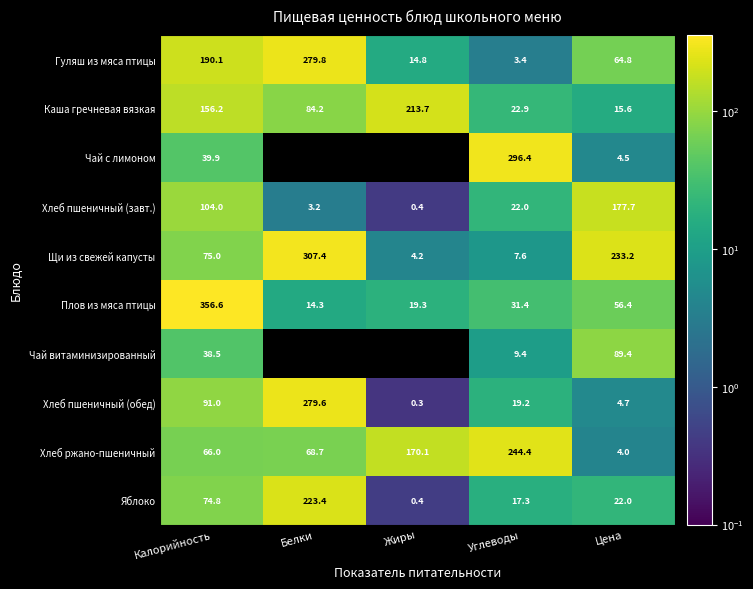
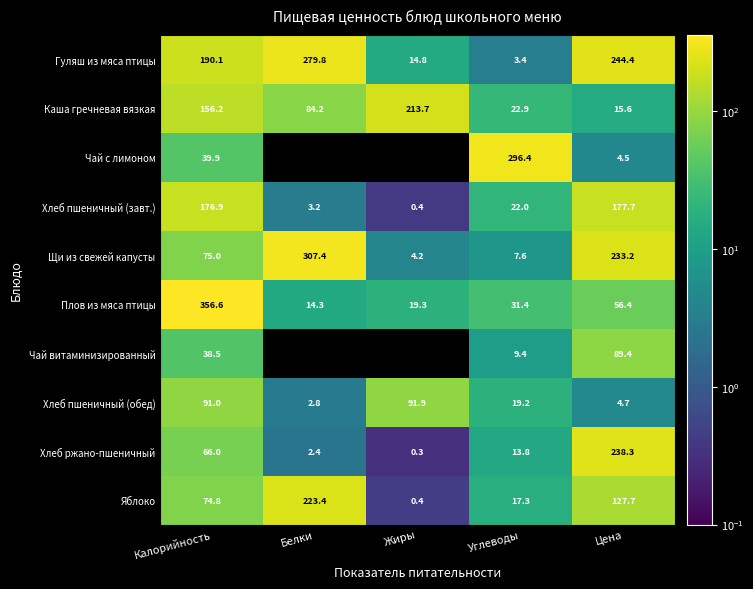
  {
    "Гуляш из мяса птицы": {
      "Калорийность": 190.1,
      "Белки": 279.8,
      "Жиры": 14.8,
      "Углеводы": 3.4,
-     "Цена": 64.8
+     "Цена": 244.4
    },
    "Каша гречневая вязкая": {
      "Калорийность": 156.2,
      "Белки": 84.2,
      "Жиры": 213.7,
      "Углеводы": 22.9,
      "Цена": 15.6
    },
    "Чай с лимоном": {
      "Калорийность": 39.9,
      "Углеводы": 296.4,
      "Цена": 4.5
    },
    "Хлеб пшеничный (завт.)": {
-     "Калорийность": 104.0,
+     "Калорийность": 176.9,
      "Белки": 3.2,
      "Жиры": 0.4,
      "Углеводы": 22.0,
      "Цена": 177.7
    },
    "Щи из свежей капусты": {
      "Калорийность": 75.0,
      "Белки": 307.4,
      "Жиры": 4.2,
      "Углеводы": 7.6,
      "Цена": 233.2
    },
    "Плов из мяса птицы": {
      "Калорийность": 356.6,
      "Белки": 14.3,
      "Жиры": 19.3,
      "Углеводы": 31.4,
      "Цена": 56.4
    },
    "Чай витаминизированный": {
      "Калорийность": 38.5,
      "Углеводы": 9.4,
      "Цена": 89.4
    },
    "Хлеб пшеничный (обед)": {
      "Калорийность": 91.0,
-     "Белки": 279.6,
-     "Жиры": 0.3,
+     "Белки": 2.8,
+     "Жиры": 91.9,
      "Углеводы": 19.2,
      "Цена": 4.7
    },
    "Хлеб ржано-пшеничный": {
      "Калорийность": 66.0,
-     "Белки": 68.7,
-     "Жиры": 170.1,
-     "Углеводы": 244.4,
-     "Цена": 4.0
+     "Белки": 2.4,
+     "Жиры": 0.3,
+     "Углеводы": 13.8,
+     "Цена": 238.3
    },
    "Яблоко": {
      "Калорийность": 74.8,
      "Белки": 223.4,
      "Жиры": 0.4,
      "Углеводы": 17.3,
-     "Цена": 22.0
+     "Цена": 127.7
    }
  }
